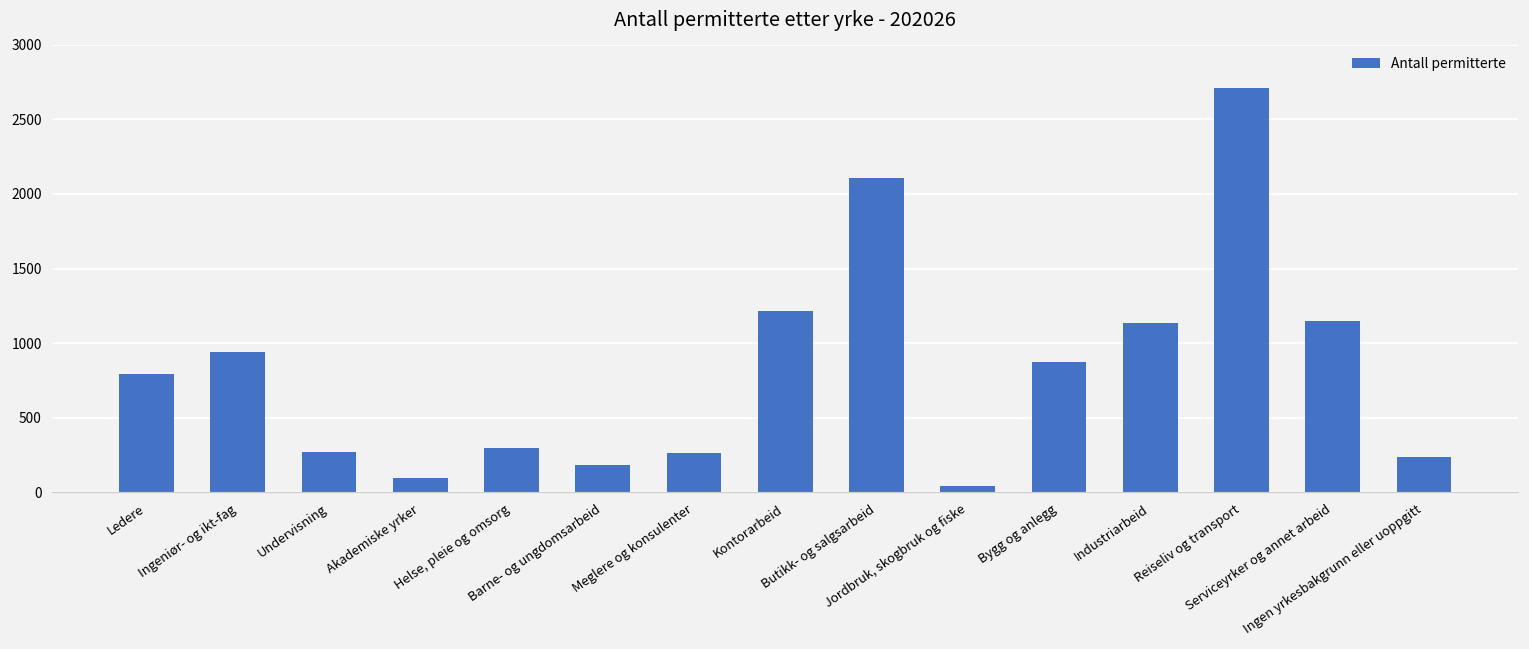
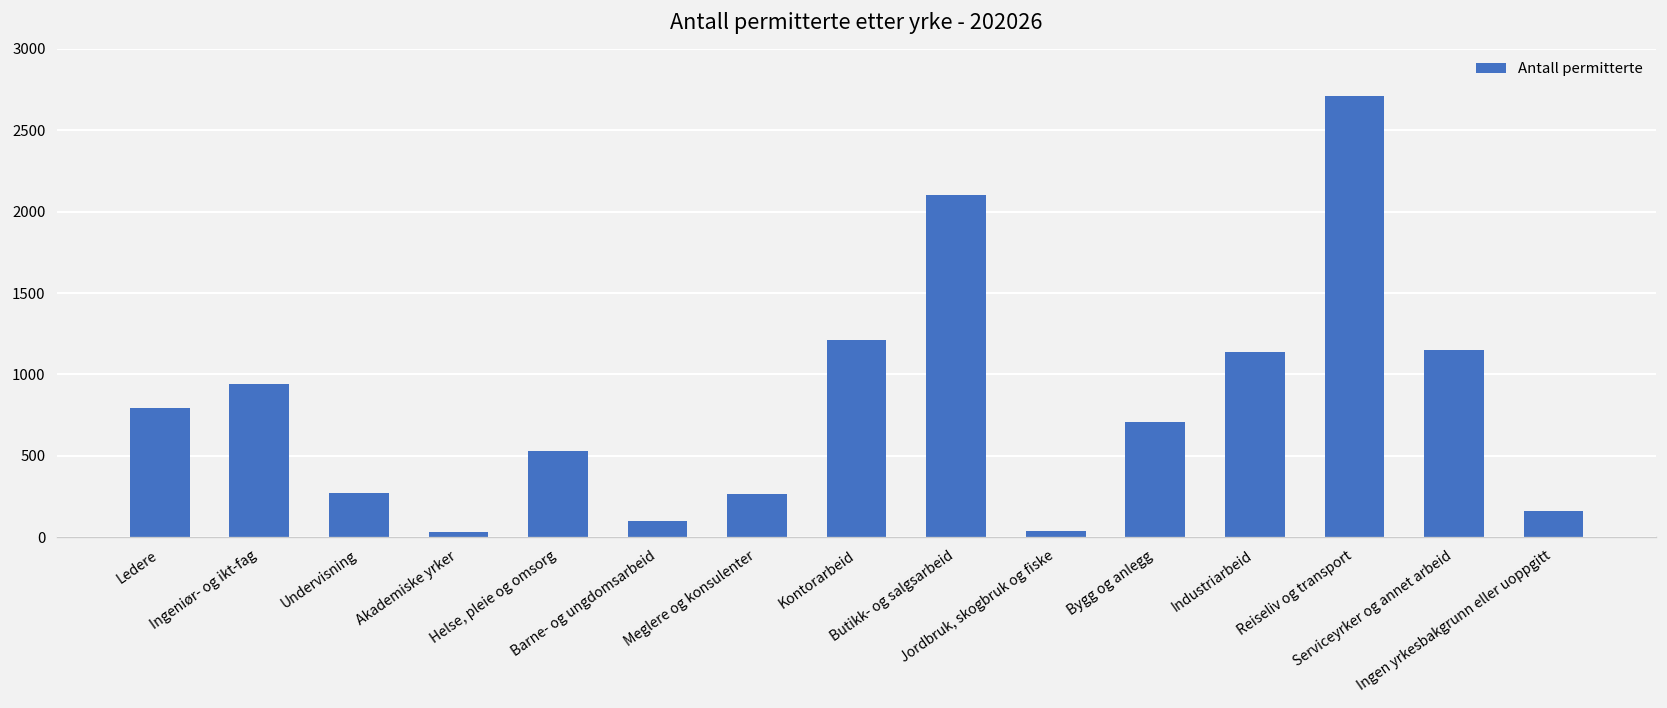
  {
    "Ledere": 790,
    "Ingeniør- og ikt-fag": 940,
    "Undervisning": 270,
-   "Akademiske yrker": 100,
-   "Helse, pleie og omsorg": 300,
-   "Barne- og ungdomsarbeid": 190,
+   "Akademiske yrker": 30,
+   "Helse, pleie og omsorg": 530,
+   "Barne- og ungdomsarbeid": 100,
    "Meglere og konsulenter": 270,
    "Kontorarbeid": 1210,
    "Butikk- og salgsarbeid": 2100,
    "Jordbruk, skogbruk og fiske": 40,
-   "Bygg og anlegg": 880,
+   "Bygg og anlegg": 710,
    "Industriarbeid": 1140,
    "Reiseliv og transport": 2710,
    "Serviceyrker og annet arbeid": 1150,
-   "Ingen yrkesbakgrunn eller uoppgitt": 240
+   "Ingen yrkesbakgrunn eller uoppgitt": 160
  }
